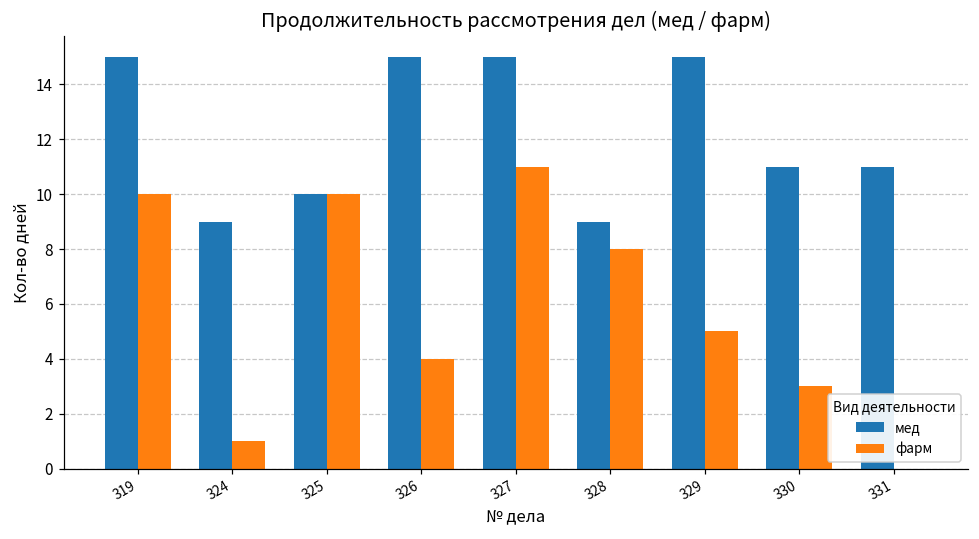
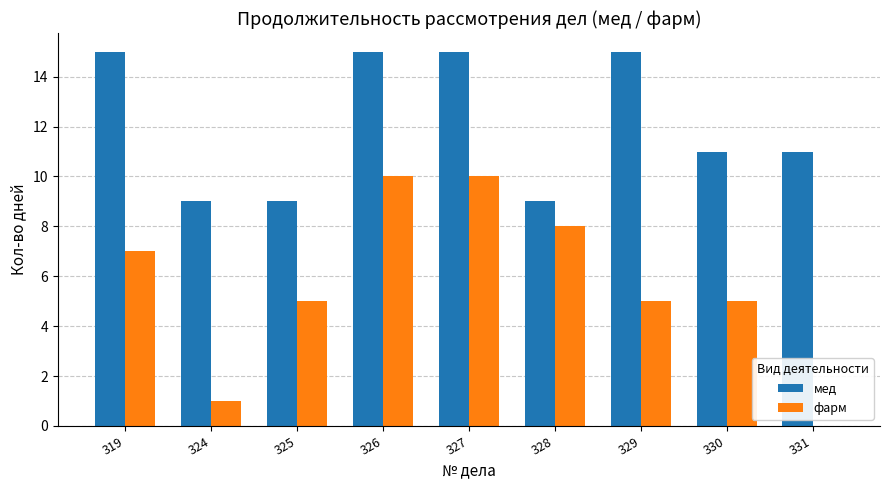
  {
    "мед": {
      "319": 15,
      "324": 9,
-     "325": 10,
+     "325": 9,
      "326": 15,
      "327": 15,
      "328": 9,
      "329": 15,
      "330": 11,
      "331": 11
    },
    "фарм": {
-     "319": 10,
+     "319": 7,
      "324": 1,
-     "325": 10,
-     "326": 4,
-     "327": 11,
+     "325": 5,
+     "326": 10,
+     "327": 10,
      "328": 8,
      "329": 5,
-     "330": 3,
+     "330": 5,
      "331": 0
    }
  }
